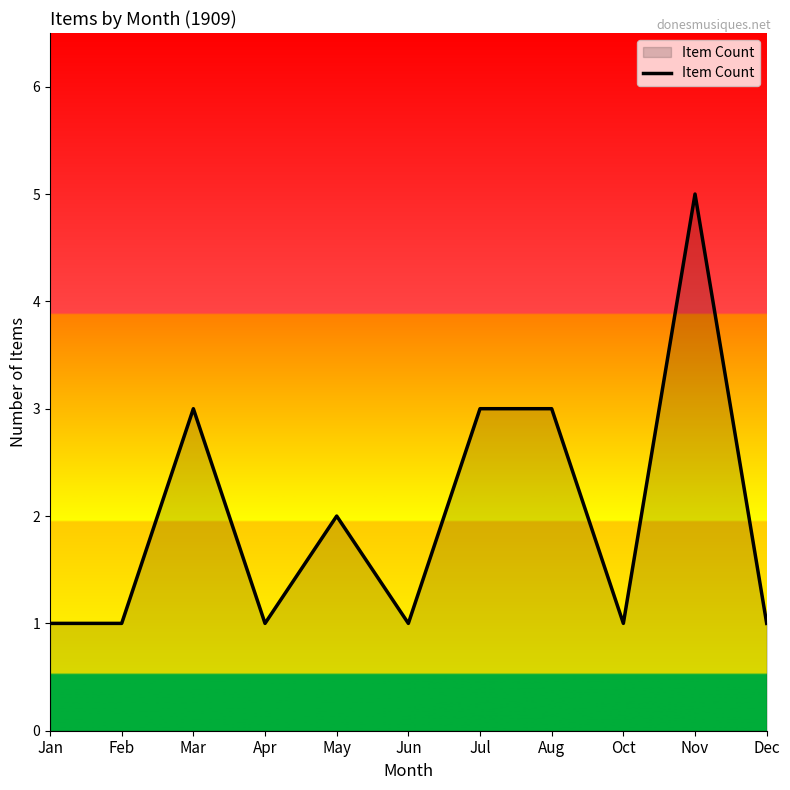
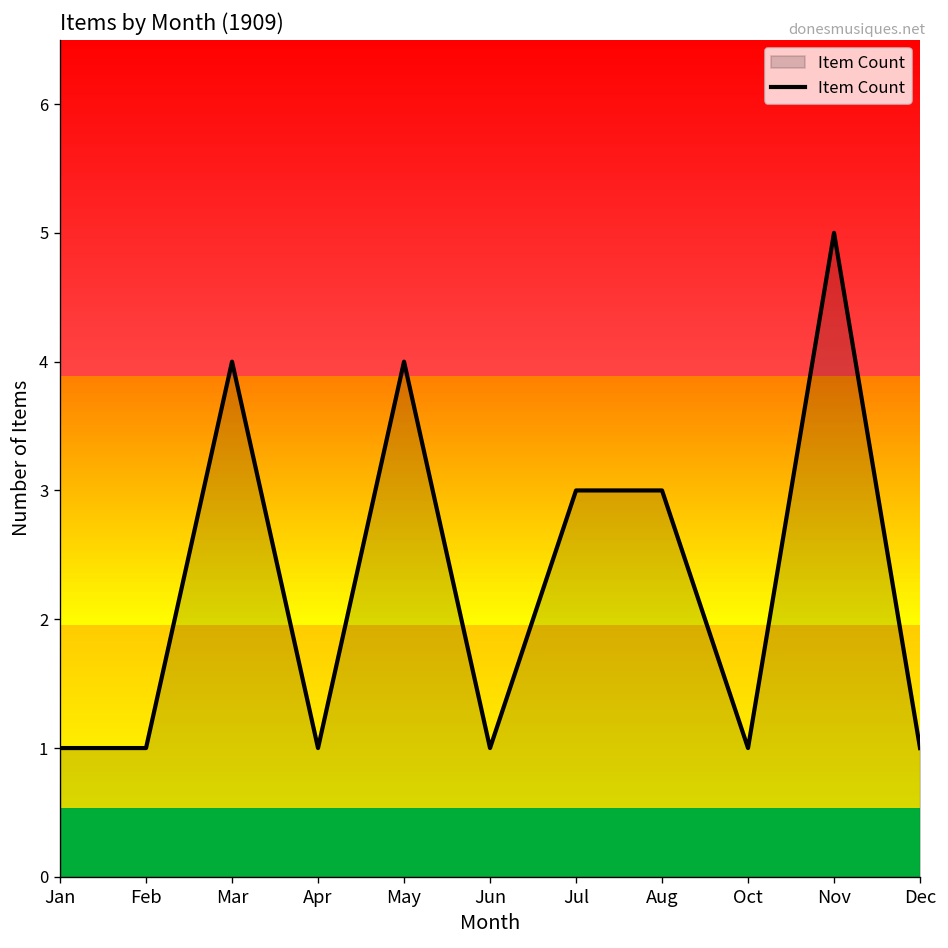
  {
    "Jan": 1,
    "Feb": 1,
-   "Mar": 3,
+   "Mar": 4,
    "Apr": 1,
-   "May": 2,
+   "May": 4,
    "Jun": 1,
    "Jul": 3,
    "Aug": 3,
    "Oct": 1,
    "Nov": 5,
    "Dec": 1
  }
